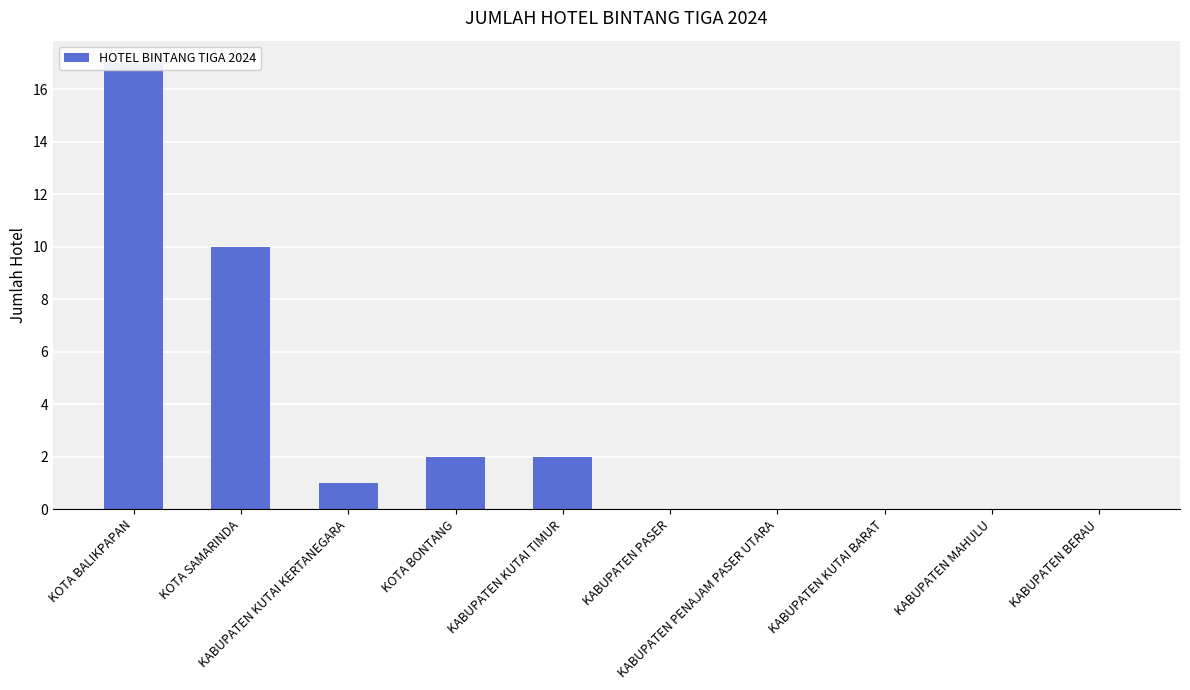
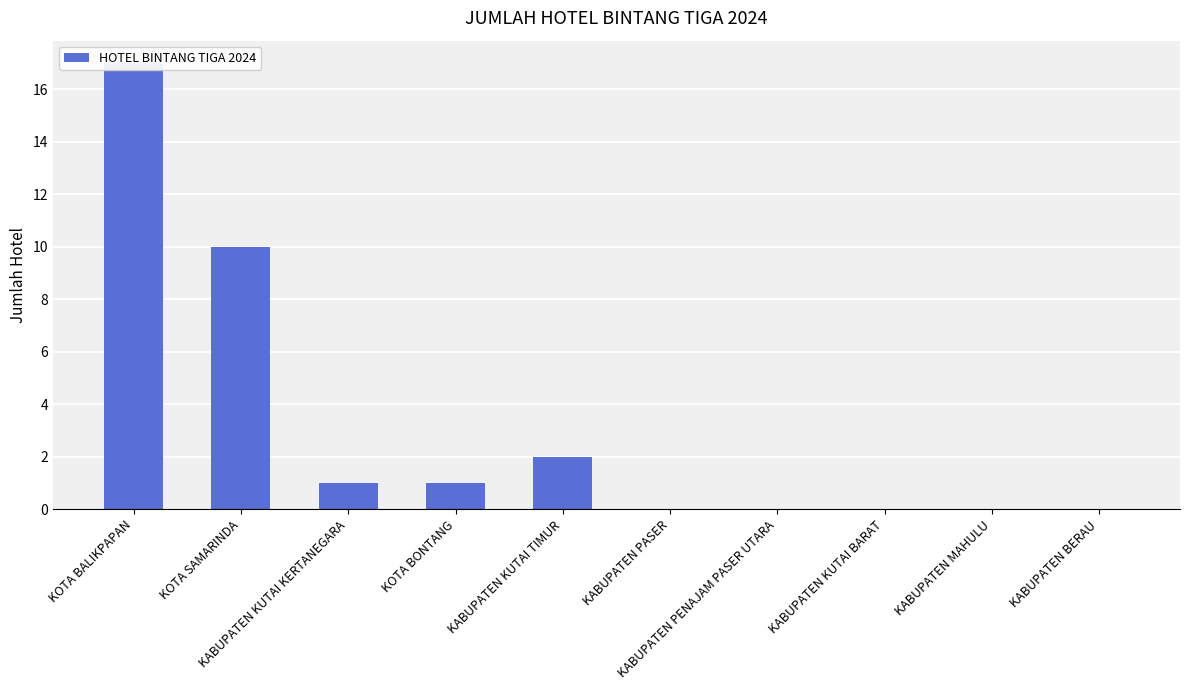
  {
    "KOTA SAMARINDA": 10,
    "KABUPATEN KUTAI KERTANEGARA": 1,
-   "KOTA BONTANG": 2,
+   "KOTA BONTANG": 1,
    "KABUPATEN KUTAI TIMUR": 2,
    "KABUPATEN PASER": 0,
    "KABUPATEN PENAJAM PASER UTARA": 0,
    "KABUPATEN KUTAI BARAT": 0,
    "KABUPATEN MAHULU": 0,
    "KABUPATEN BERAU": 0
  }
